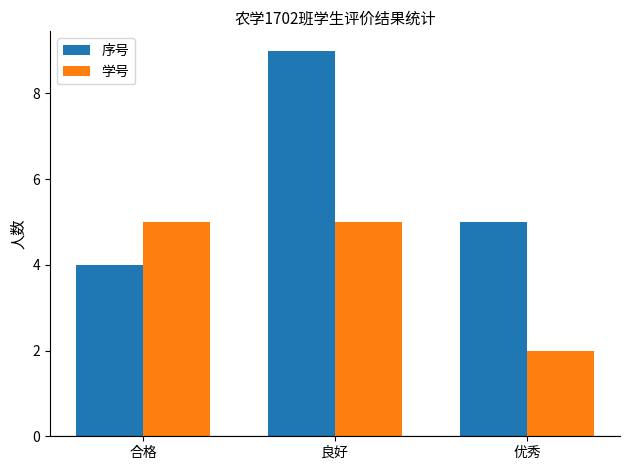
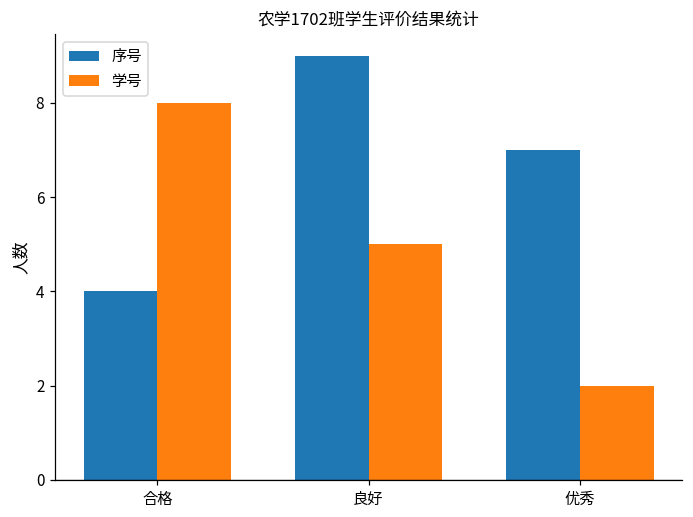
  {
    "序号": {
      "合格": 4,
      "良好": 9,
-     "优秀": 5
+     "优秀": 7
    },
    "学号": {
-     "合格": 5,
+     "合格": 8,
      "良好": 5,
      "优秀": 2
    }
  }
